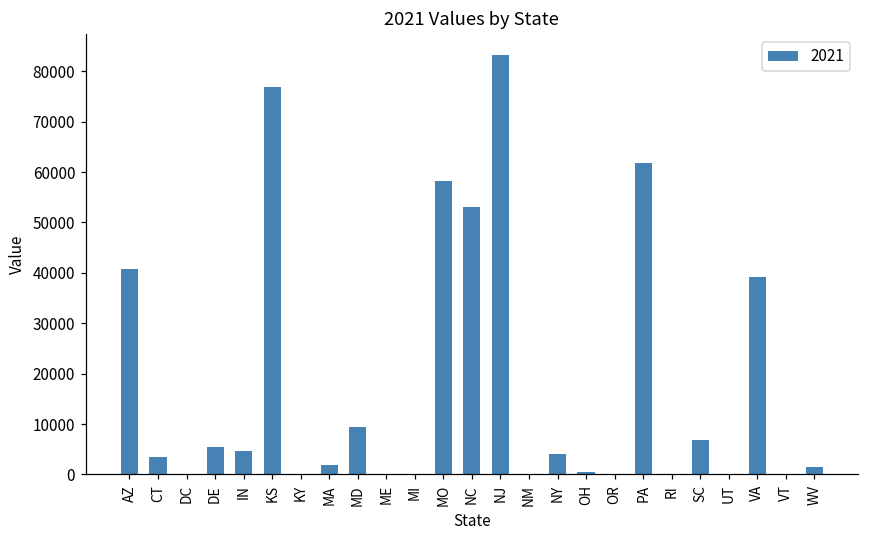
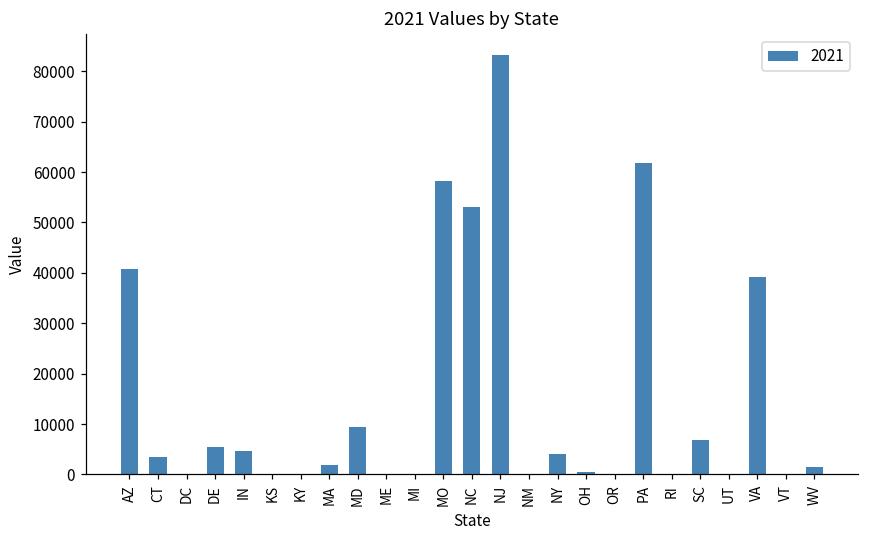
  {
    "AZ": 41000,
    "CT": 3000,
    "DE": 5000,
    "IN": 5000,
-   "KS": 77000,
+   "KS": 0,
    "MA": 2000,
    "MD": 9000,
    "MO": 58000,
    "NC": 53000,
    "NJ": 83000,
    "NY": 4000,
    "PA": 62000,
    "SC": 7000,
    "UT": 0,
    "VA": 39000,
    "WV": 2000
  }
